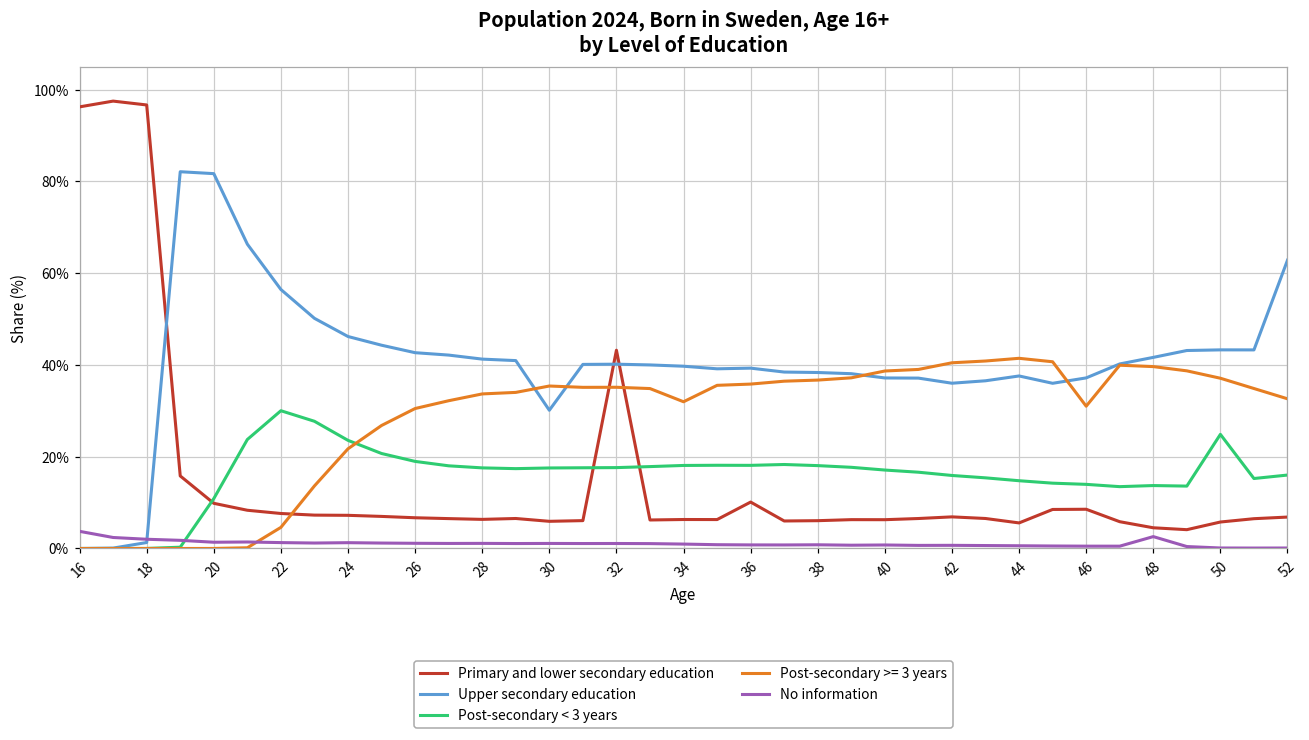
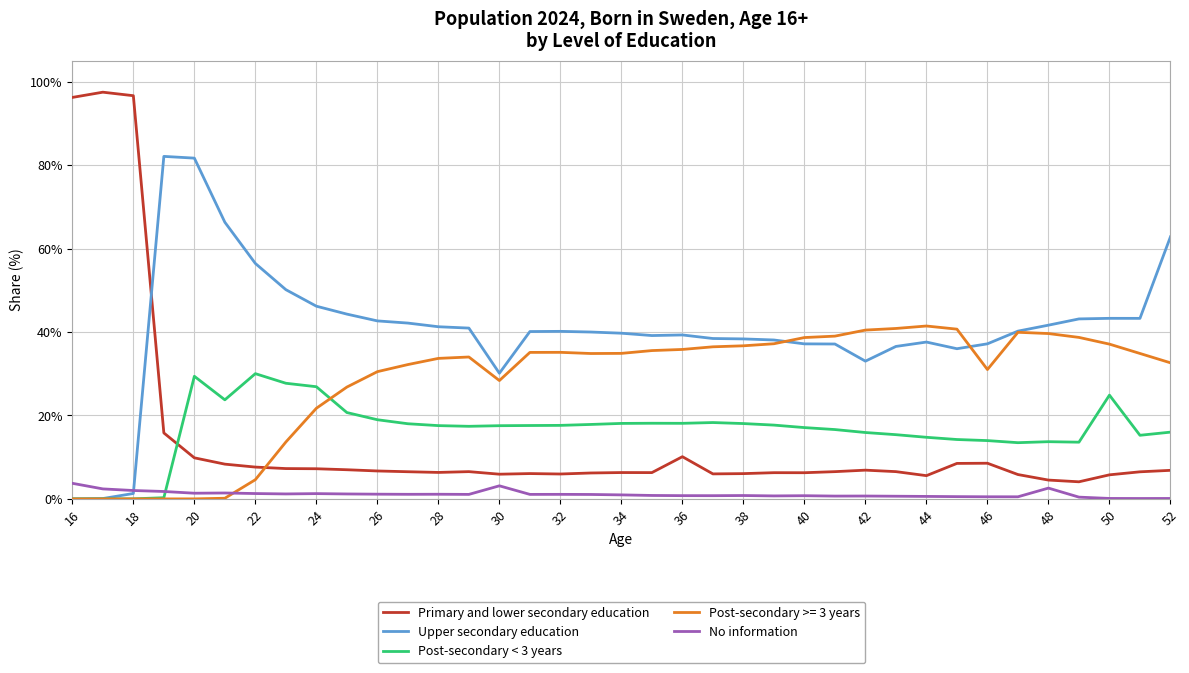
  {
    "Primary and lower secondary education": {
      "16": "96%",
      "18": "97%",
      "20": "10%",
      "22": "8%",
      "24": "7%",
      "26": "7%",
      "28": "6%",
      "30": "6%",
-     "32": "43%",
+     "32": "6%",
      "34": "6%",
      "36": "10%",
      "38": "6%",
      "40": "6%",
      "42": "7%",
      "44": "6%",
      "46": "9%",
      "48": "5%",
      "50": "6%",
      "52": "7%"
    },
    "Upper secondary education": {
      "18": "1%",
      "20": "82%",
      "22": "56%",
      "24": "46%",
      "26": "43%",
      "28": "41%",
      "30": "30%",
      "32": "40%",
      "34": "40%",
      "36": "39%",
      "38": "38%",
      "40": "37%",
-     "42": "36%",
+     "42": "33%",
      "44": "38%",
      "46": "37%",
      "48": "42%",
      "50": "43%",
      "52": "63%"
    },
    "Post-secondary < 3 years": {
-     "20": "11%",
+     "20": "29%",
      "22": "30%",
-     "24": "24%",
+     "24": "27%",
      "26": "19%",
      "28": "18%",
      "30": "18%",
      "32": "18%",
      "34": "18%",
      "36": "18%",
      "38": "18%",
      "40": "17%",
      "42": "16%",
      "44": "15%",
      "46": "14%",
      "48": "14%",
      "50": "25%",
      "52": "16%"
    },
    "Post-secondary >= 3 years": {
      "20": "0%",
      "22": "5%",
      "24": "22%",
      "26": "31%",
      "28": "34%",
-     "30": "35%",
+     "30": "28%",
      "32": "35%",
-     "34": "32%",
+     "34": "35%",
      "36": "36%",
      "38": "37%",
      "40": "39%",
      "42": "40%",
      "44": "41%",
      "46": "31%",
      "48": "40%",
      "50": "37%",
      "52": "33%"
    },
    "No information": {
      "16": "4%",
      "18": "2%",
      "20": "1%",
      "22": "1%",
      "24": "1%",
      "26": "1%",
      "28": "1%",
-     "30": "1%",
+     "30": "3%",
      "32": "1%",
      "34": "1%",
      "36": "1%",
      "38": "1%",
      "40": "1%",
      "42": "1%",
      "44": "1%",
      "46": "1%",
      "48": "3%",
      "50": "0%",
      "52": "0%"
    }
  }
